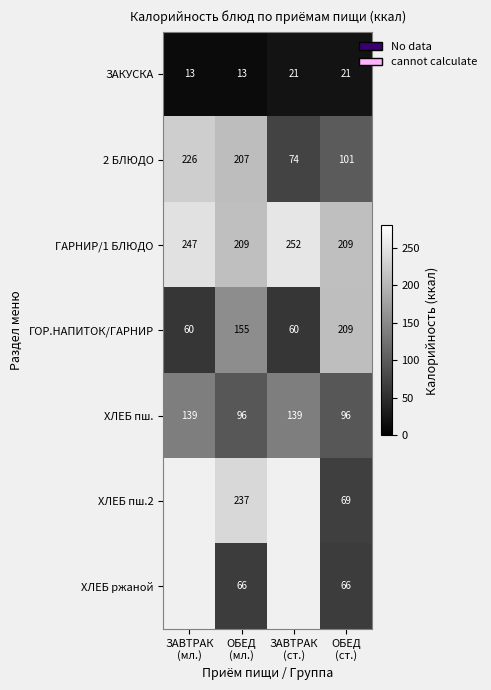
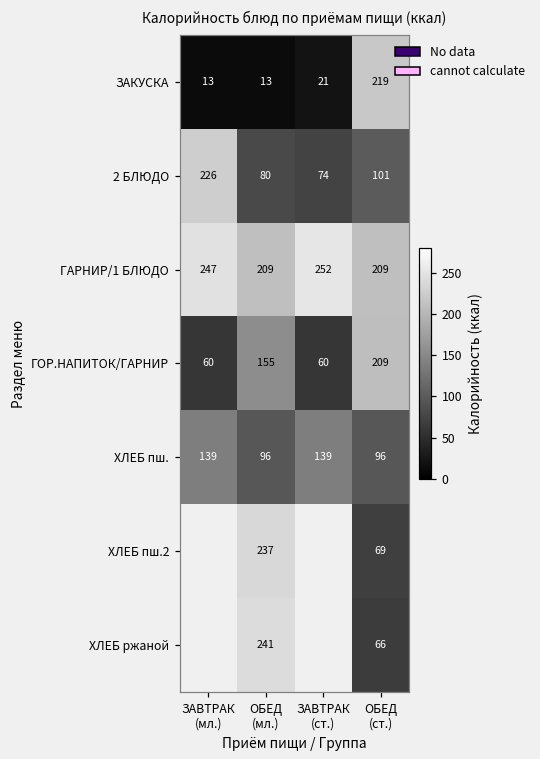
  {
    "ЗАКУСКА": {
      "ЗАВТРАК (мл.)": 13,
      "ОБЕД (мл.)": 13,
      "ЗАВТРАК (ст.)": 21,
-     "ОБЕД (ст.)": 21
+     "ОБЕД (ст.)": 219
    },
    "2 БЛЮДО": {
      "ЗАВТРАК (мл.)": 226,
-     "ОБЕД (мл.)": 207,
+     "ОБЕД (мл.)": 80,
      "ЗАВТРАК (ст.)": 74,
      "ОБЕД (ст.)": 101
    },
    "ГАРНИР/1 БЛЮДО": {
      "ЗАВТРАК (мл.)": 247,
      "ОБЕД (мл.)": 209,
      "ЗАВТРАК (ст.)": 252,
      "ОБЕД (ст.)": 209
    },
    "ГОР.НАПИТОК/ГАРНИР": {
      "ЗАВТРАК (мл.)": 60,
      "ОБЕД (мл.)": 155,
      "ЗАВТРАК (ст.)": 60,
      "ОБЕД (ст.)": 209
    },
    "ХЛЕБ пш.": {
      "ЗАВТРАК (мл.)": 139,
      "ОБЕД (мл.)": 96,
      "ЗАВТРАК (ст.)": 139,
      "ОБЕД (ст.)": 96
    },
    "ХЛЕБ пш.2": {
      "ОБЕД (мл.)": 237,
      "ОБЕД (ст.)": 69
    },
    "ХЛЕБ ржаной": {
-     "ОБЕД (мл.)": 66,
+     "ОБЕД (мл.)": 241,
      "ОБЕД (ст.)": 66
    }
  }
